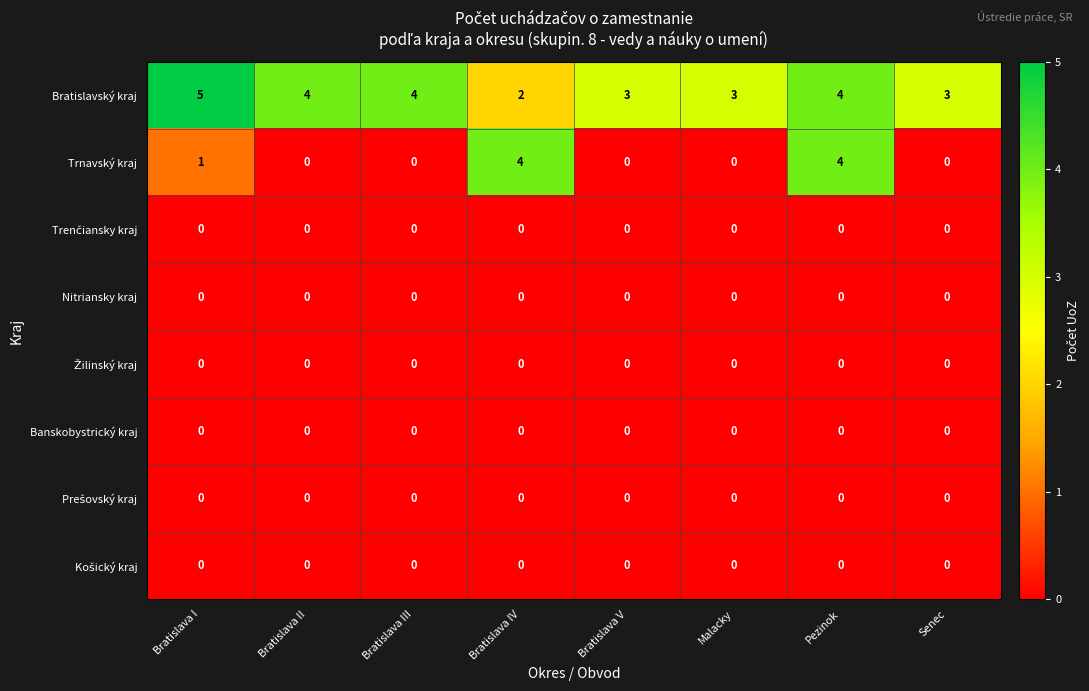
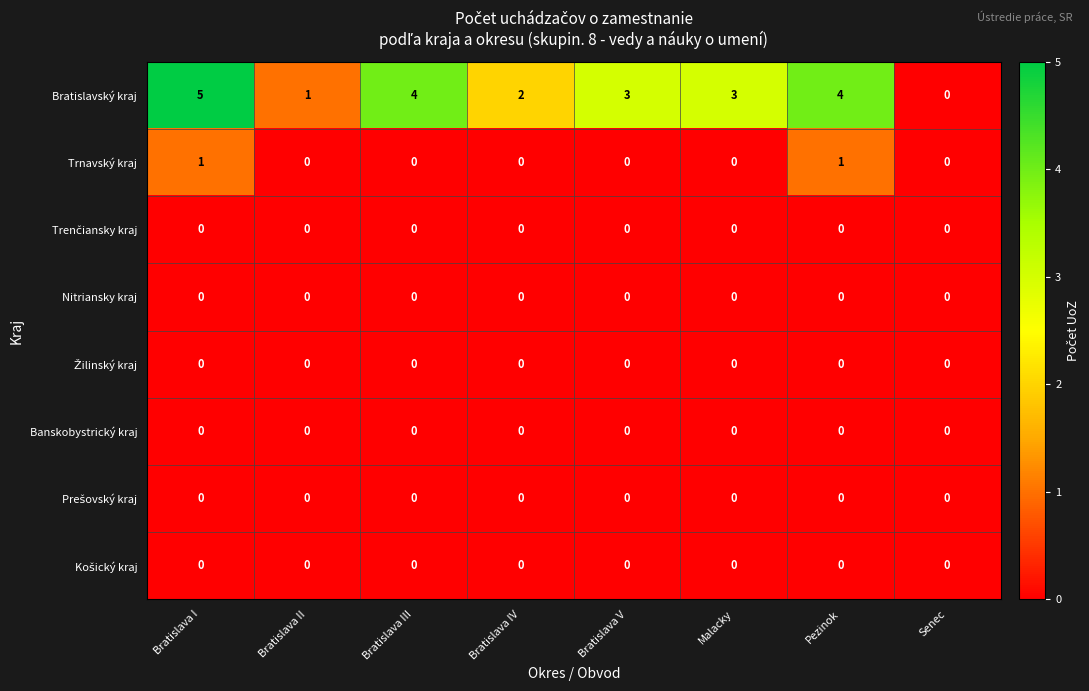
  {
    "Bratislavský kraj": {
      "Bratislava I": 5,
-     "Bratislava II": 4,
+     "Bratislava II": 1,
      "Bratislava III": 4,
      "Bratislava IV": 2,
      "Bratislava V": 3,
      "Malacky": 3,
      "Pezinok": 4,
-     "Senec": 3
+     "Senec": 0
    },
    "Trnavský kraj": {
      "Bratislava I": 1,
      "Bratislava II": 0,
      "Bratislava III": 0,
-     "Bratislava IV": 4,
+     "Bratislava IV": 0,
      "Bratislava V": 0,
      "Malacky": 0,
-     "Pezinok": 4,
+     "Pezinok": 1,
      "Senec": 0
    },
    "Trenčiansky kraj": {
      "Bratislava I": 0,
      "Bratislava II": 0,
      "Bratislava III": 0,
      "Bratislava IV": 0,
      "Bratislava V": 0,
      "Malacky": 0,
      "Pezinok": 0,
      "Senec": 0
    },
    "Nitriansky kraj": {
      "Bratislava I": 0,
      "Bratislava II": 0,
      "Bratislava III": 0,
      "Bratislava IV": 0,
      "Bratislava V": 0,
      "Malacky": 0,
      "Pezinok": 0,
      "Senec": 0
    },
    "Žilinský kraj": {
      "Bratislava I": 0,
      "Bratislava II": 0,
      "Bratislava III": 0,
      "Bratislava IV": 0,
      "Bratislava V": 0,
      "Malacky": 0,
      "Pezinok": 0,
      "Senec": 0
    },
    "Banskobystrický kraj": {
      "Bratislava I": 0,
      "Bratislava II": 0,
      "Bratislava III": 0,
      "Bratislava IV": 0,
      "Bratislava V": 0,
      "Malacky": 0,
      "Pezinok": 0,
      "Senec": 0
    },
    "Prešovský kraj": {
      "Bratislava I": 0,
      "Bratislava II": 0,
      "Bratislava III": 0,
      "Bratislava IV": 0,
      "Bratislava V": 0,
      "Malacky": 0,
      "Pezinok": 0,
      "Senec": 0
    },
    "Košický kraj": {
      "Bratislava I": 0,
      "Bratislava II": 0,
      "Bratislava III": 0,
      "Bratislava IV": 0,
      "Bratislava V": 0,
      "Malacky": 0,
      "Pezinok": 0,
      "Senec": 0
    }
  }
